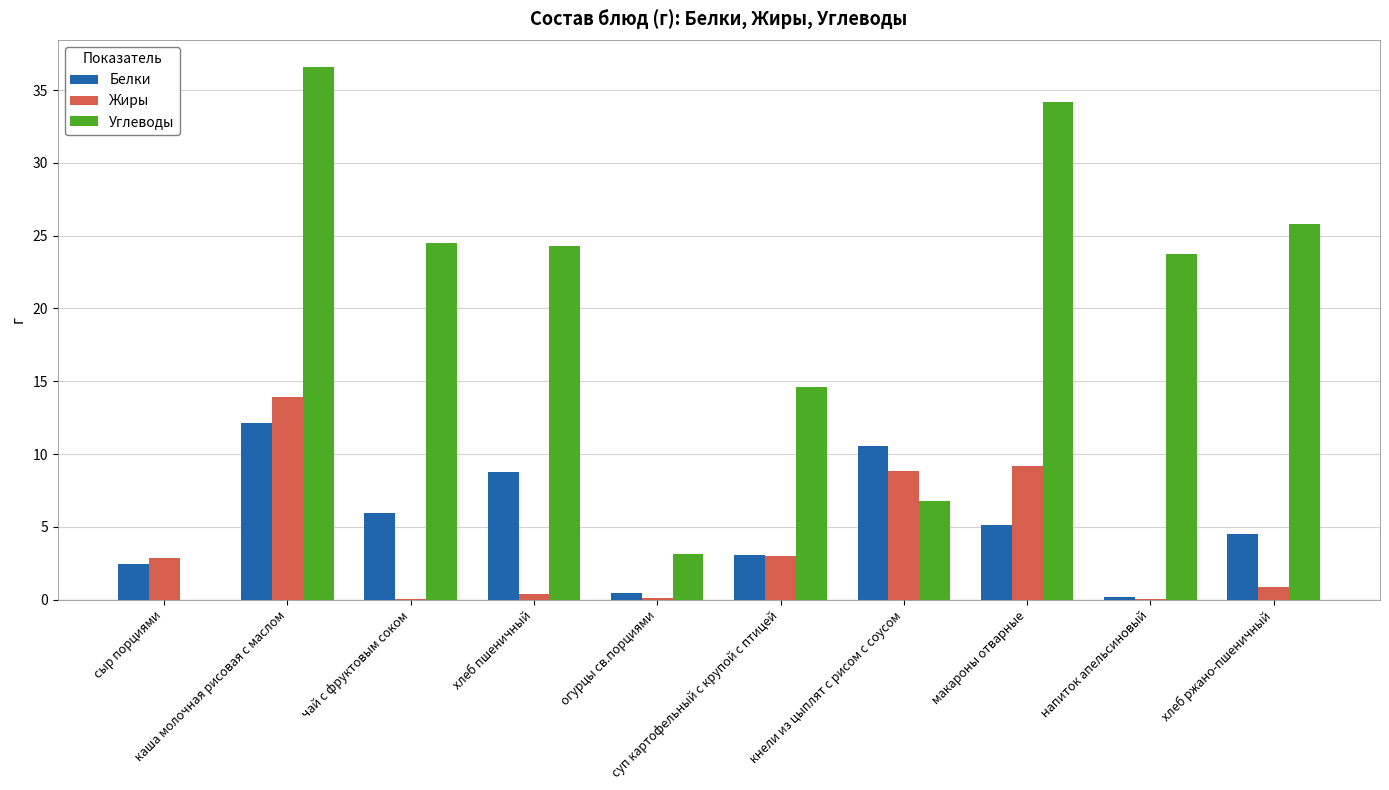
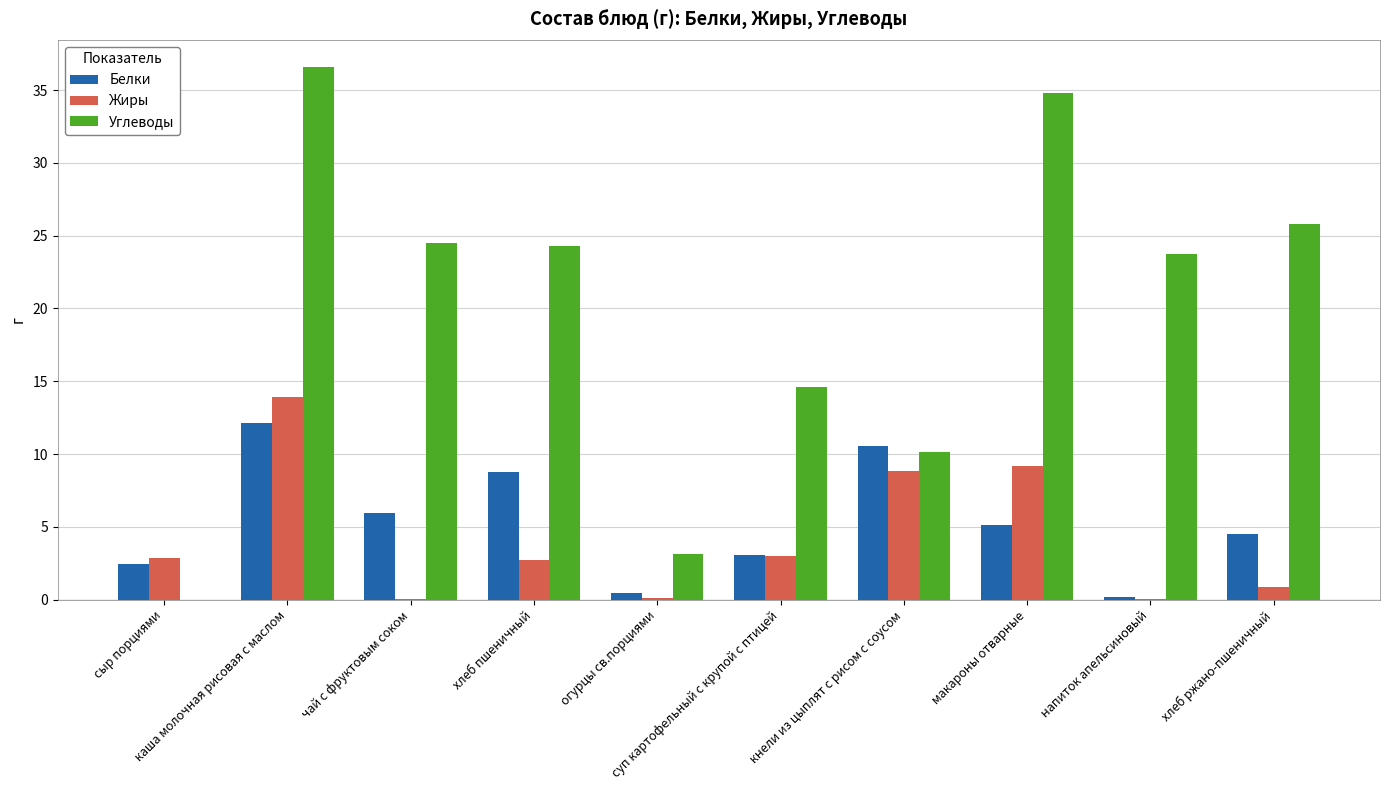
  {
    "Белки": {
      "сыр порциями": 2.5,
      "каша молочная рисовая с маслом": 12.2,
      "чай с фруктовым соком": 5.9,
      "хлеб пшеничный": 8.8,
      "огурцы св.порциями": 0.5,
      "суп картофельный с крупой с птицей": 3.1,
      "кнели из цыплят с рисом с соусом": 10.6,
      "макароны отварные": 5.1,
      "напиток апельсиновый": 0.2,
      "хлеб ржано-пшеничный": 4.5
    },
    "Жиры": {
      "сыр порциями": 2.9,
      "каша молочная рисовая с маслом": 13.9,
-     "хлеб пшеничный": 0.4,
+     "хлеб пшеничный": 2.7,
      "суп картофельный с крупой с птицей": 3.0,
      "кнели из цыплят с рисом с соусом": 8.9,
      "макароны отварные": 9.2,
      "хлеб ржано-пшеничный": 0.9
    },
    "Углеводы": {
      "сыр порциями": 0.0,
      "каша молочная рисовая с маслом": 36.6,
      "чай с фруктовым соком": 24.5,
      "хлеб пшеничный": 24.3,
      "огурцы св.порциями": 3.1,
      "суп картофельный с крупой с птицей": 14.6,
-     "кнели из цыплят с рисом с соусом": 6.8,
-     "макароны отварные": 34.2,
+     "кнели из цыплят с рисом с соусом": 10.1,
+     "макароны отварные": 34.8,
      "напиток апельсиновый": 23.8,
      "хлеб ржано-пшеничный": 25.8
    }
  }
